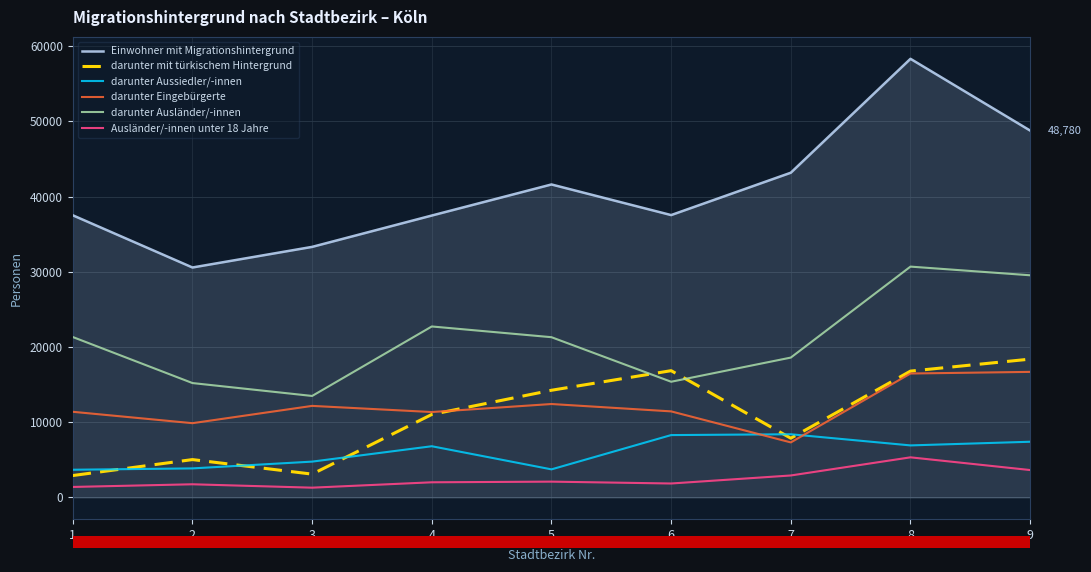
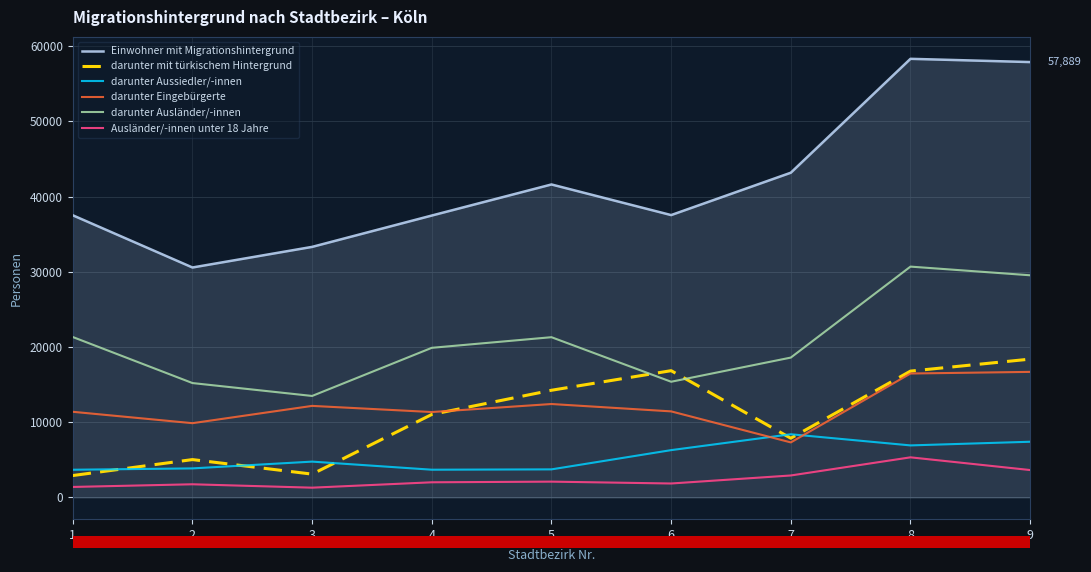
  {
    "Einwohner mit Migrationshintergrund": {
-     "9": "48,780"
+     "9": "57,889"
    },
    "darunter mit türkischem Hintergrund": {
      "1": "3000",
      "2": "5000",
      "3": "3000",
      "5": "14000",
      "6": "17000",
      "7": "8000",
      "9": "18000"
    },
    "darunter Aussiedler/-innen": {
      "1": "4000",
      "2": "4000",
      "3": "5000",
-     "4": "7000",
+     "4": "4000",
      "5": "4000",
-     "6": "8000",
+     "6": "6000",
      "7": "8000",
      "8": "7000",
      "9": "7000"
    },
    "darunter Eingebürgerte": {
      "1": "11000",
      "2": "10000",
      "3": "12000",
      "5": "12000",
      "6": "11000",
      "7": "7000",
      "9": "17000"
    },
    "darunter Ausländer/-innen": {
      "1": "21000",
      "2": "15000",
      "3": "13000",
-     "4": "23000",
+     "4": "20000",
      "5": "21000",
      "6": "15000",
      "7": "19000",
      "8": "31000",
      "9": "30000"
    },
    "Ausländer/-innen unter 18 Jahre": {
      "1": "1000",
      "2": "2000",
      "3": "1000",
      "4": "2000",
      "5": "2000",
      "6": "2000",
      "7": "3000",
      "8": "5000",
      "9": "4000"
    }
  }
